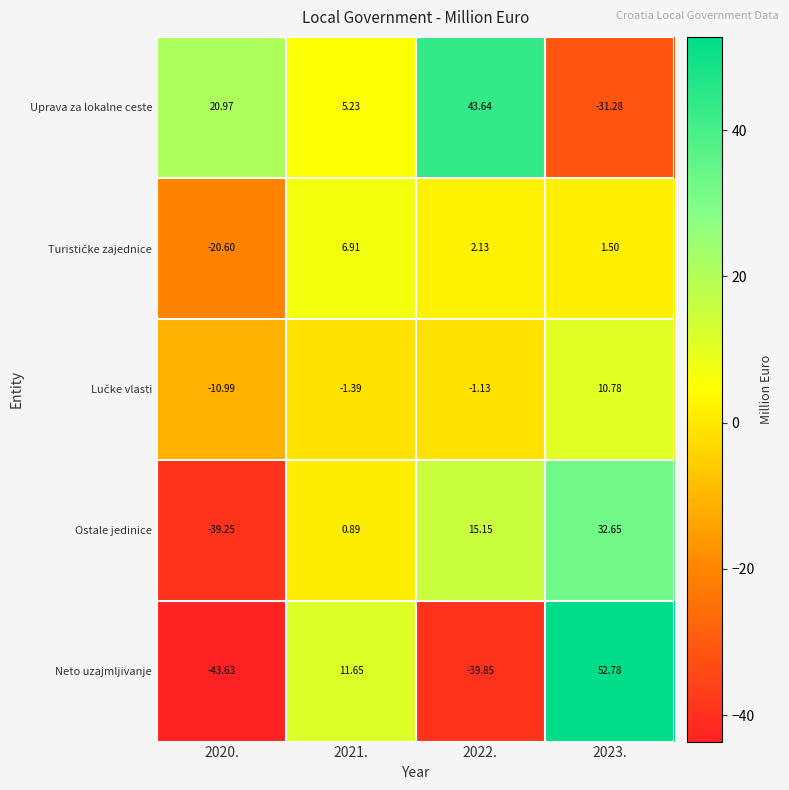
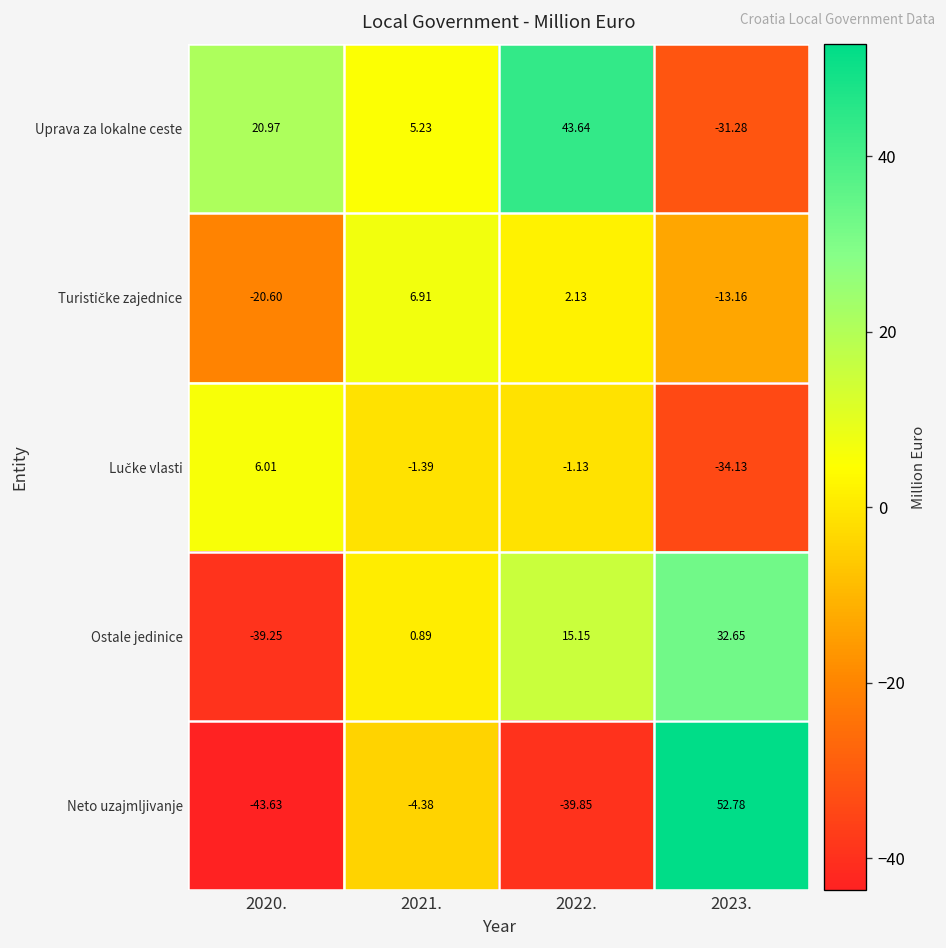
  {
    "Uprava za lokalne ceste": {
      "2020.": 20.97,
      "2021.": 5.23,
      "2022.": 43.64,
      "2023.": -31.28
    },
    "Turističke zajednice": {
      "2020.": -20.60,
      "2021.": 6.91,
      "2022.": 2.13,
-     "2023.": 1.50
+     "2023.": -13.16
    },
    "Lučke vlasti": {
-     "2020.": -10.99,
+     "2020.": 6.01,
      "2021.": -1.39,
      "2022.": -1.13,
-     "2023.": 10.78
+     "2023.": -34.13
    },
    "Ostale jedinice": {
      "2020.": -39.25,
      "2021.": 0.89,
      "2022.": 15.15,
      "2023.": 32.65
    },
    "Neto uzajmljivanje": {
      "2020.": -43.63,
-     "2021.": 11.65,
+     "2021.": -4.38,
      "2022.": -39.85,
      "2023.": 52.78
    }
  }
